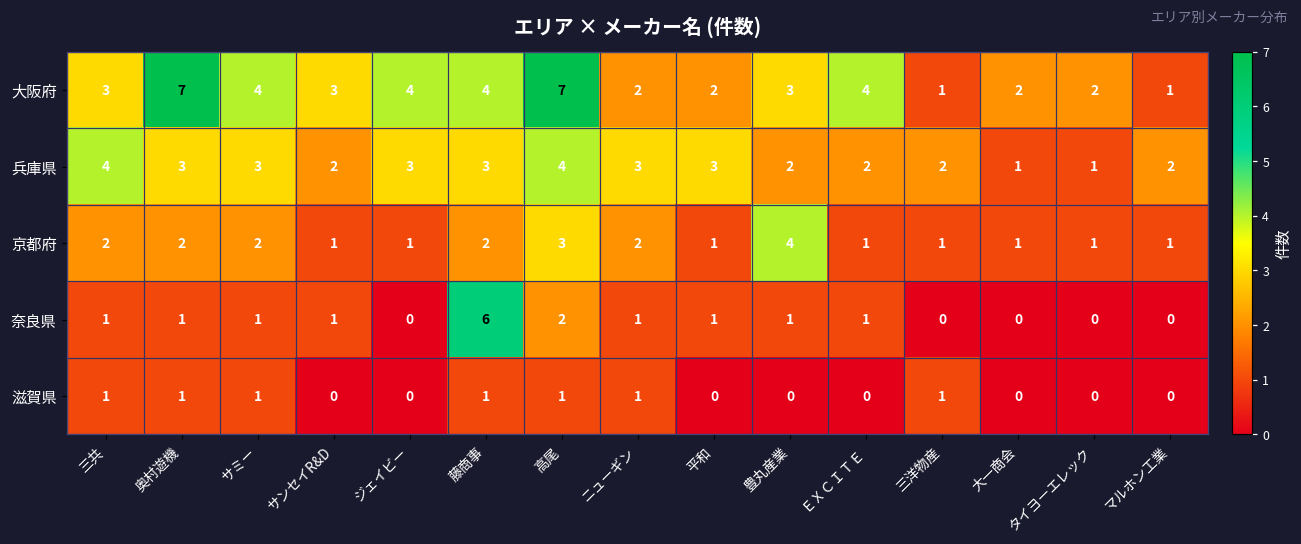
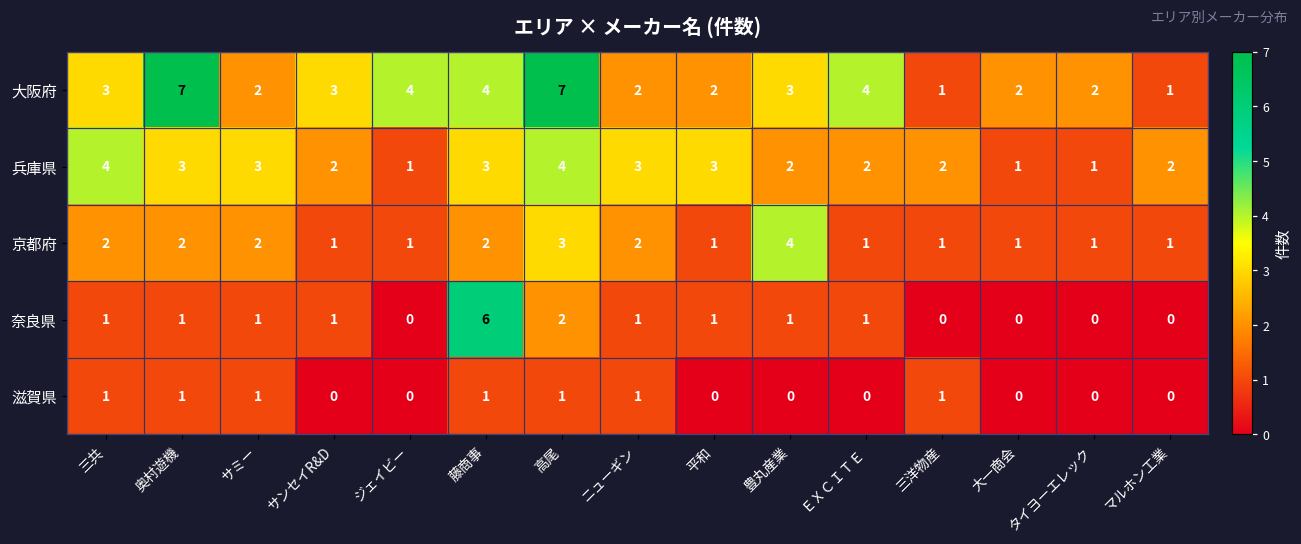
  {
    "大阪府": {
      "三共": 3,
      "奥村遊機": 7,
-     "サミー": 4,
+     "サミー": 2,
      "サンセイR&D": 3,
      "ジェイビー": 4,
      "藤商事": 4,
      "高尾": 7,
      "ニューギン": 2,
      "平和": 2,
      "豊丸産業": 3,
      "ＥＸＣＩＴＥ": 4,
      "三洋物産": 1,
      "大一商会": 2,
      "タイヨーエレック": 2,
      "マルホン工業": 1
    },
    "兵庫県": {
      "三共": 4,
      "奥村遊機": 3,
      "サミー": 3,
      "サンセイR&D": 2,
-     "ジェイビー": 3,
+     "ジェイビー": 1,
      "藤商事": 3,
      "高尾": 4,
      "ニューギン": 3,
      "平和": 3,
      "豊丸産業": 2,
      "ＥＸＣＩＴＥ": 2,
      "三洋物産": 2,
      "大一商会": 1,
      "タイヨーエレック": 1,
      "マルホン工業": 2
    },
    "京都府": {
      "三共": 2,
      "奥村遊機": 2,
      "サミー": 2,
      "サンセイR&D": 1,
      "ジェイビー": 1,
      "藤商事": 2,
      "高尾": 3,
      "ニューギン": 2,
      "平和": 1,
      "豊丸産業": 4,
      "ＥＸＣＩＴＥ": 1,
      "三洋物産": 1,
      "大一商会": 1,
      "タイヨーエレック": 1,
      "マルホン工業": 1
    },
    "奈良県": {
      "三共": 1,
      "奥村遊機": 1,
      "サミー": 1,
      "サンセイR&D": 1,
      "ジェイビー": 0,
      "藤商事": 6,
      "高尾": 2,
      "ニューギン": 1,
      "平和": 1,
      "豊丸産業": 1,
      "ＥＸＣＩＴＥ": 1,
      "三洋物産": 0,
      "大一商会": 0,
      "タイヨーエレック": 0,
      "マルホン工業": 0
    },
    "滋賀県": {
      "三共": 1,
      "奥村遊機": 1,
      "サミー": 1,
      "サンセイR&D": 0,
      "ジェイビー": 0,
      "藤商事": 1,
      "高尾": 1,
      "ニューギン": 1,
      "平和": 0,
      "豊丸産業": 0,
      "ＥＸＣＩＴＥ": 0,
      "三洋物産": 1,
      "大一商会": 0,
      "タイヨーエレック": 0,
      "マルホン工業": 0
    }
  }
